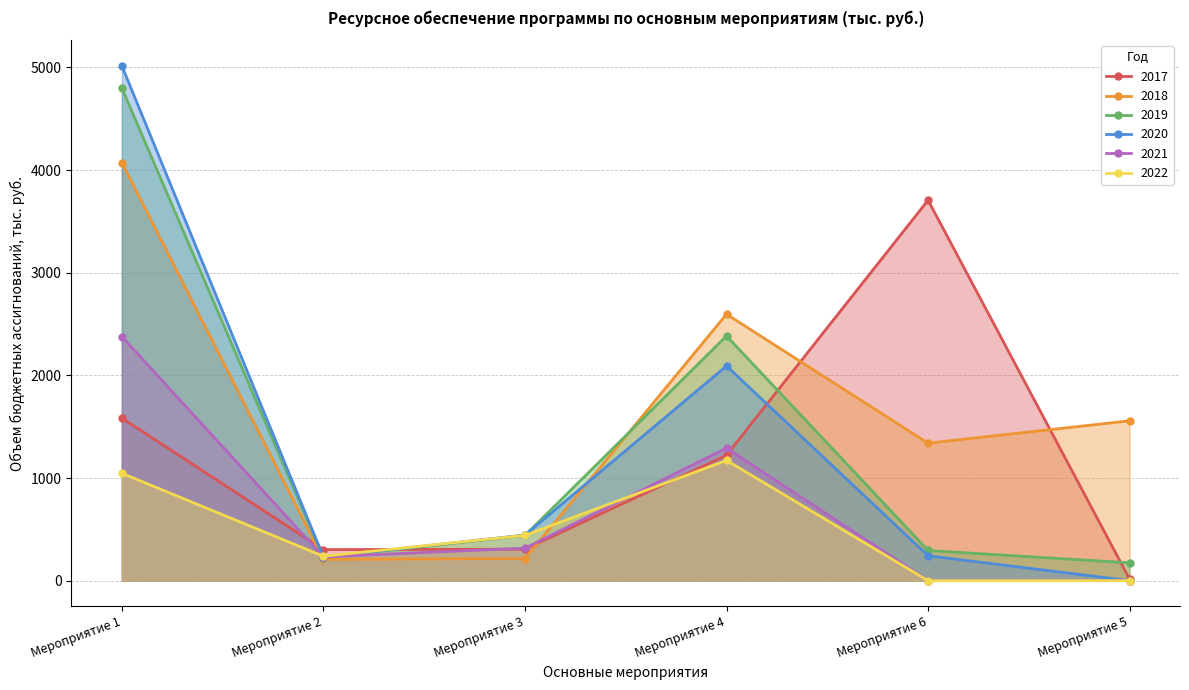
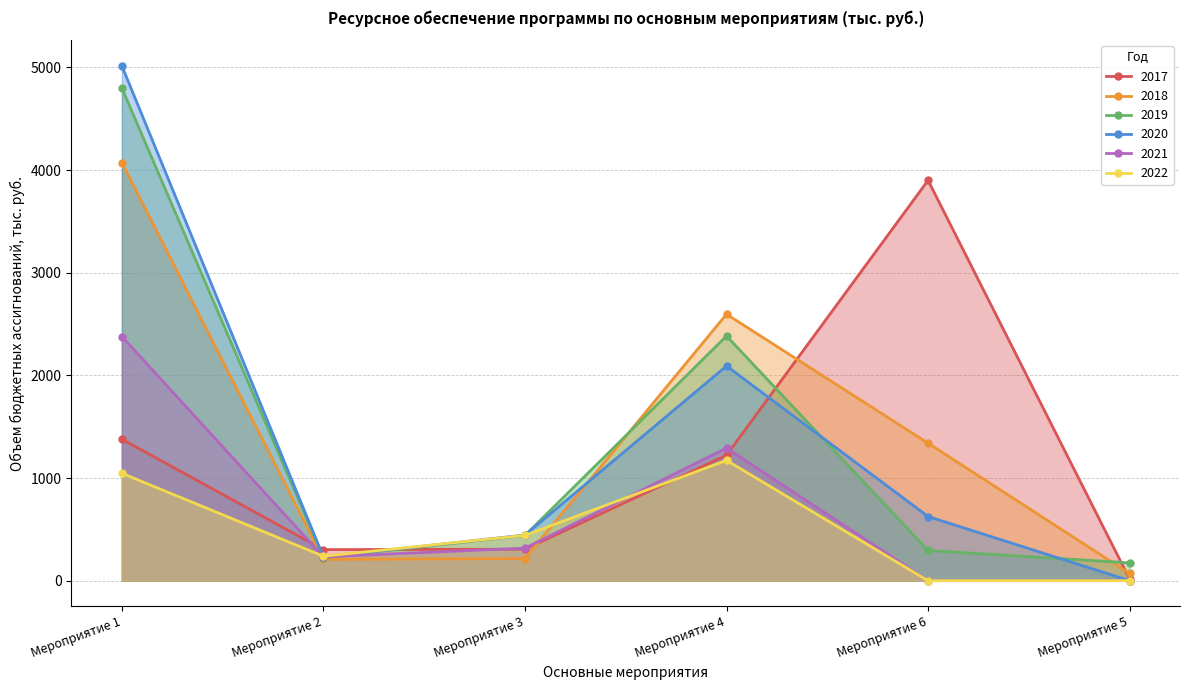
  {
    "2017": {
-     "Мероприятие 1": 1580,
+     "Мероприятие 1": 1380,
      "Мероприятие 2": 300,
      "Мероприятие 4": 1220,
-     "Мероприятие 6": 3710
+     "Мероприятие 6": 3900
    },
    "2018": {
      "Мероприятие 1": 4070,
      "Мероприятие 3": 220,
      "Мероприятие 4": 2600,
      "Мероприятие 6": 1340,
-     "Мероприятие 5": 1560
+     "Мероприятие 5": 70
    },
    "2019": {
      "Мероприятие 1": 4800,
      "Мероприятие 4": 2380,
      "Мероприятие 6": 290,
      "Мероприятие 5": 170
    },
    "2020": {
      "Мероприятие 1": 5010,
      "Мероприятие 4": 2090,
-     "Мероприятие 6": 240
+     "Мероприятие 6": 620
    },
    "2021": {
      "Мероприятие 1": 2380,
      "Мероприятие 4": 1290
    },
    "2022": {
      "Мероприятие 1": 1050,
      "Мероприятие 4": 1170
    }
  }
